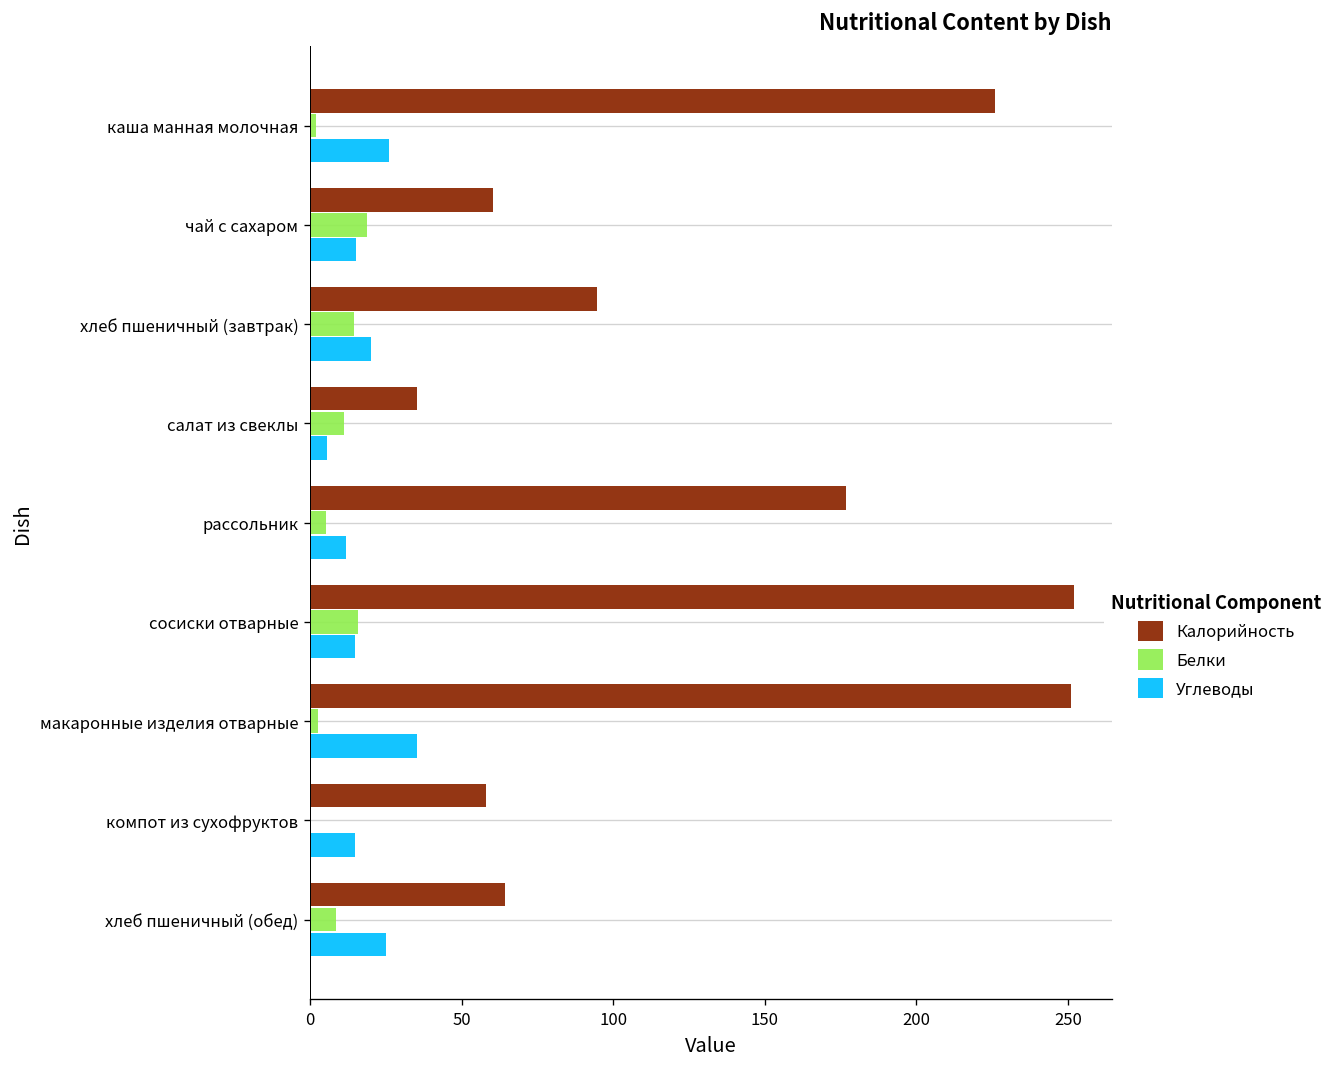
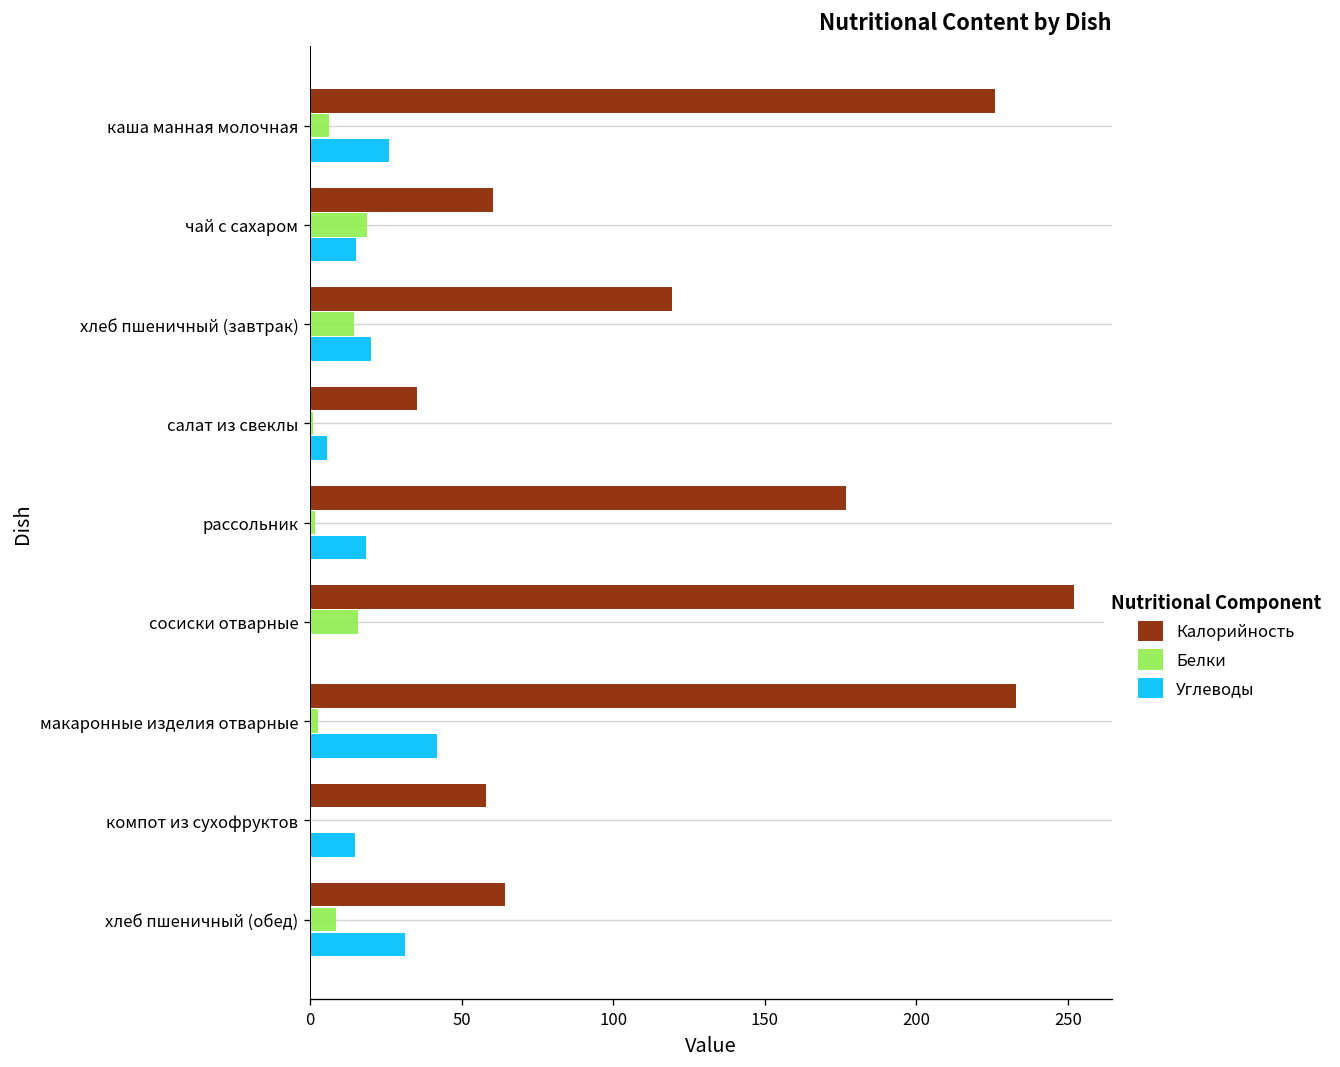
  {
    "Калорийность": {
      "каша манная молочная": 226,
      "чай с сахаром": 61,
-     "хлеб пшеничный (завтрак)": 95,
+     "хлеб пшеничный (завтрак)": 119,
      "салат из свеклы": 35,
      "рассольник": 177,
      "сосиски отварные": 252,
-     "макаронные изделия отварные": 251,
+     "макаронные изделия отварные": 233,
      "компот из сухофруктов": 58,
      "хлеб пшеничный (обед)": 64
    },
    "Белки": {
-     "каша манная молочная": 2,
+     "каша манная молочная": 6,
      "чай с сахаром": 19,
      "хлеб пшеничный (завтрак)": 15,
-     "салат из свеклы": 11,
-     "рассольник": 5,
+     "салат из свеклы": 1,
+     "рассольник": 2,
      "сосиски отварные": 16,
      "макаронные изделия отварные": 3,
      "компот из сухофруктов": 0,
      "хлеб пшеничный (обед)": 9
    },
    "Углеводы": {
      "каша манная молочная": 26,
      "чай с сахаром": 15,
      "хлеб пшеничный (завтрак)": 20,
      "салат из свеклы": 6,
-     "рассольник": 12,
-     "сосиски отварные": 15,
-     "макаронные изделия отварные": 35,
+     "рассольник": 19,
+     "сосиски отварные": 0,
+     "макаронные изделия отварные": 42,
      "компот из сухофруктов": 15,
-     "хлеб пшеничный (обед)": 25
+     "хлеб пшеничный (обед)": 31
    }
  }
